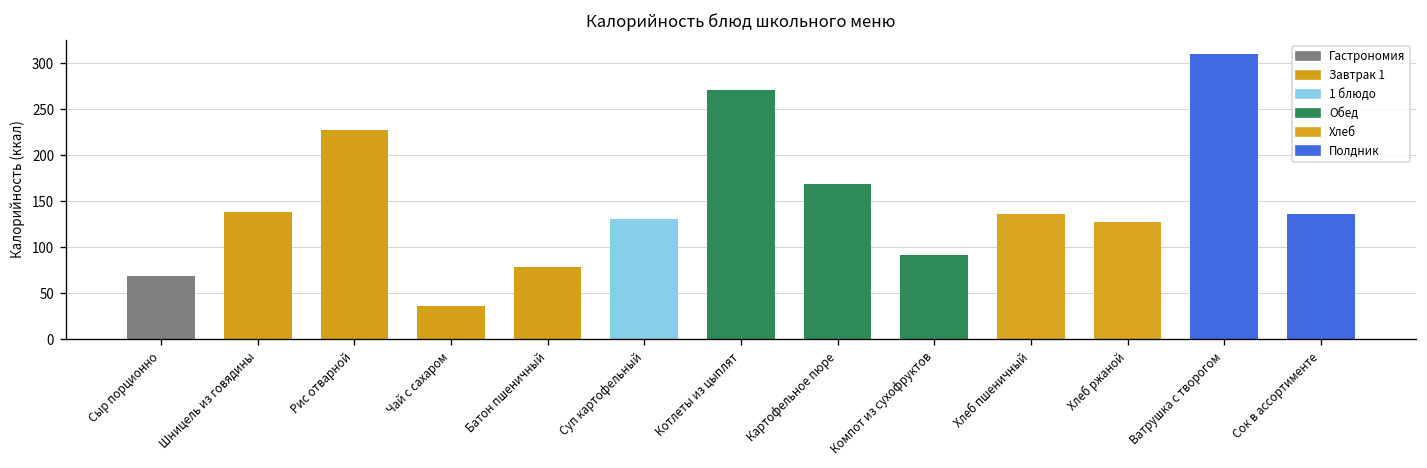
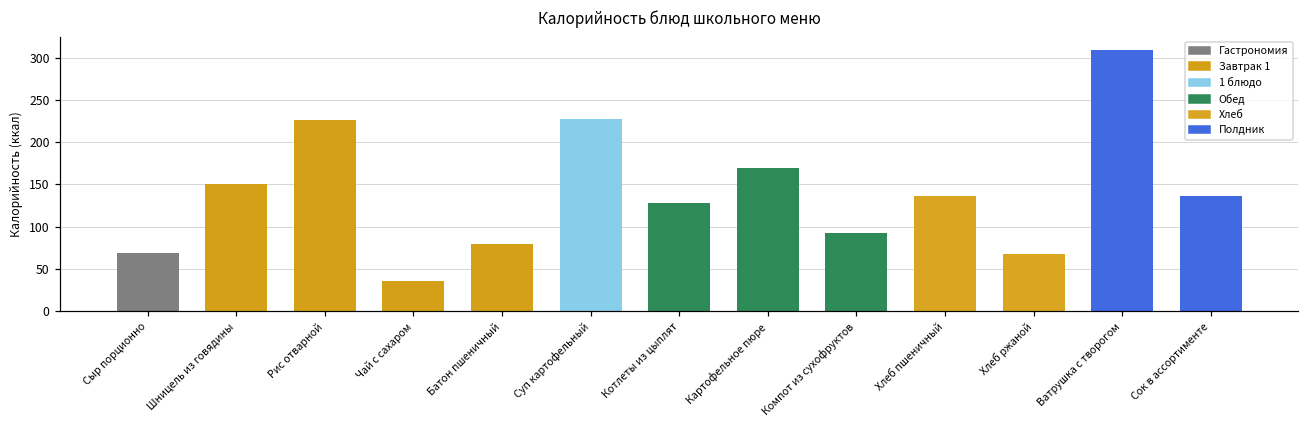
  {
    "Сыр порционно": 70,
-   "Шницель из говядины": 140,
+   "Шницель из говядины": 150,
    "Рис отварной": 230,
    "Чай с сахаром": 40,
    "Батон пшеничный": 80,
-   "Суп картофельный": 130,
-   "Котлеты из цыплят": 270,
+   "Суп картофельный": 230,
+   "Котлеты из цыплят": 130,
    "Картофельное пюре": 170,
    "Компот из сухофруктов": 90,
    "Хлеб пшеничный": 140,
-   "Хлеб ржаной": 130,
+   "Хлеб ржаной": 70,
    "Ватрушка с творогом": 310,
    "Сок в ассортименте": 140
  }
